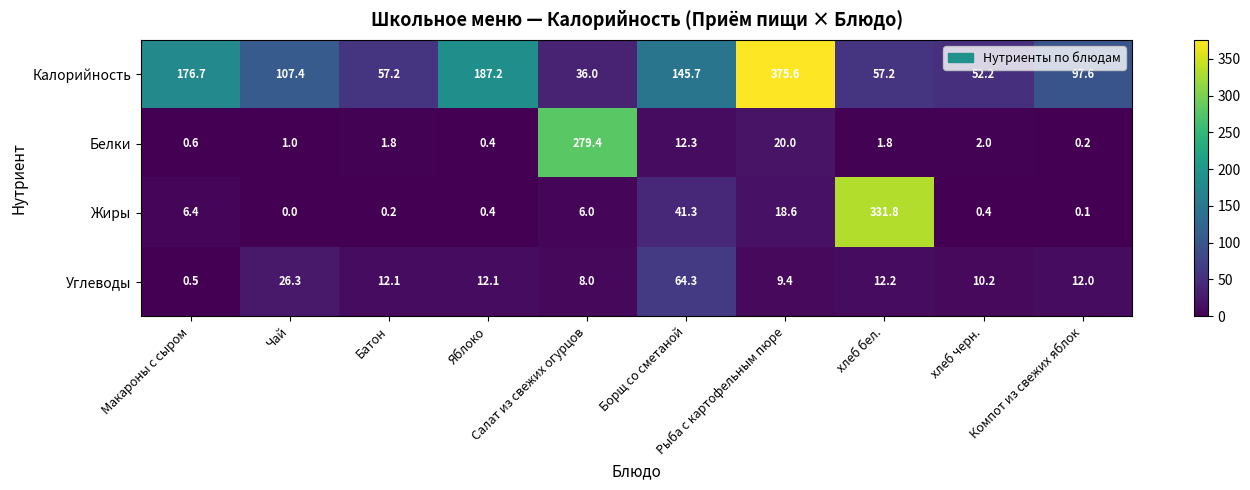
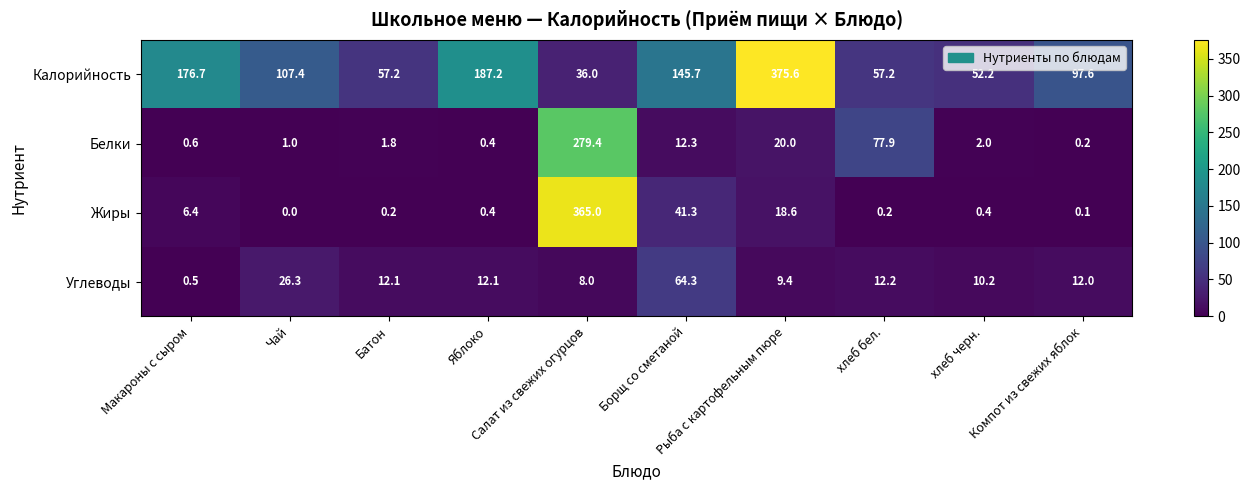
  {
    "Калорийность": {
      "Макароны с сыром": 176.7,
      "Чай": 107.4,
      "Батон": 57.2,
      "Яблоко": 187.2,
      "Салат из свежих огурцов": 36.0,
      "Борщ со сметаной": 145.7,
      "Рыба с картофельным пюре": 375.6,
      "хлеб бел.": 57.2
    },
    "Белки": {
      "Макароны с сыром": 0.6,
      "Чай": 1.0,
      "Батон": 1.8,
      "Яблоко": 0.4,
      "Салат из свежих огурцов": 279.4,
      "Борщ со сметаной": 12.3,
      "Рыба с картофельным пюре": 20.0,
-     "хлеб бел.": 1.8,
+     "хлеб бел.": 77.9,
      "хлеб черн.": 2.0,
      "Компот из свежих яблок": 0.2
    },
    "Жиры": {
      "Макароны с сыром": 6.4,
      "Чай": 0.0,
      "Батон": 0.2,
      "Яблоко": 0.4,
-     "Салат из свежих огурцов": 6.0,
+     "Салат из свежих огурцов": 365.0,
      "Борщ со сметаной": 41.3,
      "Рыба с картофельным пюре": 18.6,
-     "хлеб бел.": 331.8,
+     "хлеб бел.": 0.2,
      "хлеб черн.": 0.4,
      "Компот из свежих яблок": 0.1
    },
    "Углеводы": {
      "Макароны с сыром": 0.5,
      "Чай": 26.3,
      "Батон": 12.1,
      "Яблоко": 12.1,
      "Салат из свежих огурцов": 8.0,
      "Борщ со сметаной": 64.3,
      "Рыба с картофельным пюре": 9.4,
      "хлеб бел.": 12.2,
      "хлеб черн.": 10.2,
      "Компот из свежих яблок": 12.0
    }
  }
